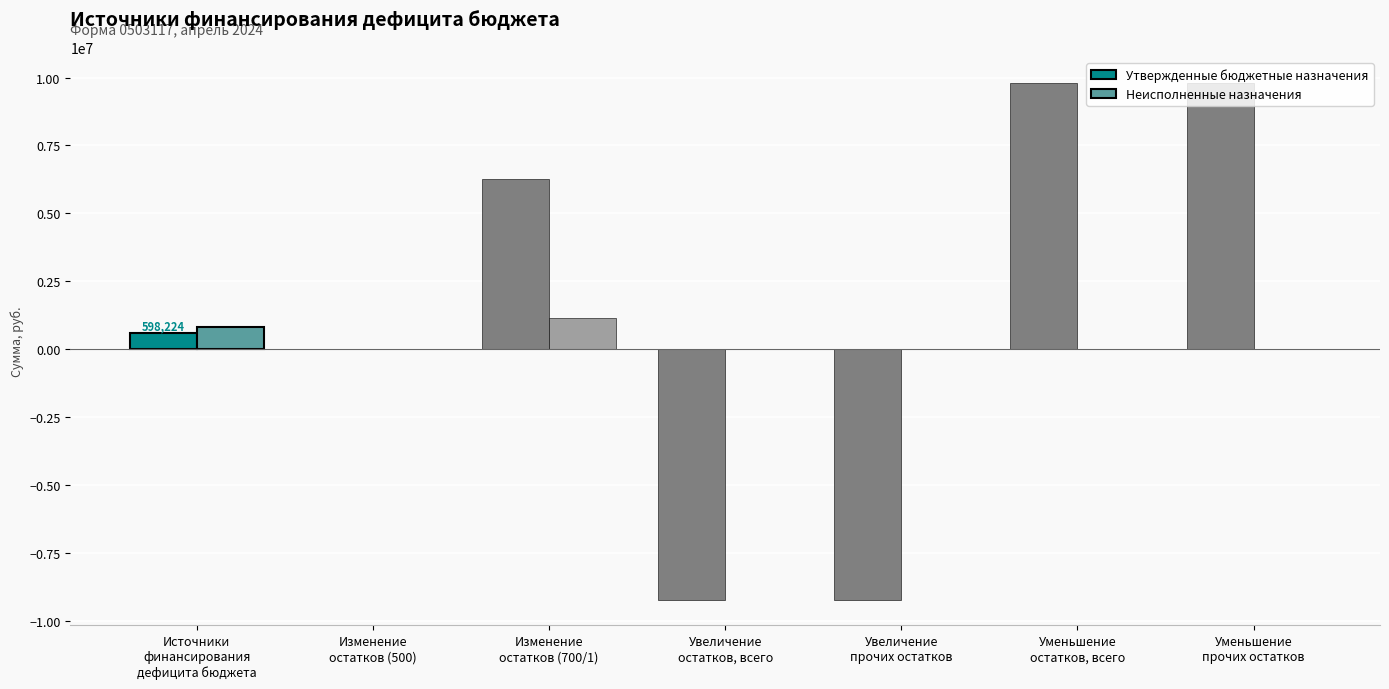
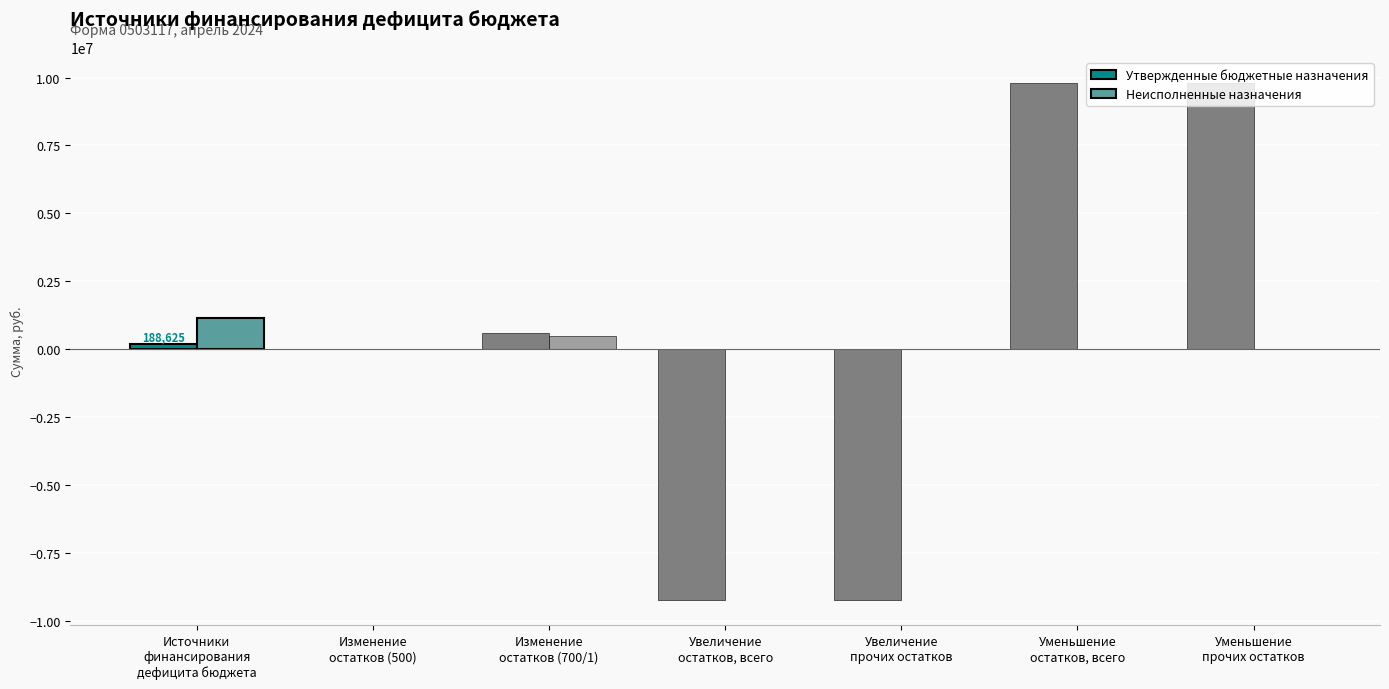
  {
    "Утвержденные бюджетные назначения": {
-     "Источники финансирования дефицита бюджета": "598,224",
-     "Изменение остатков (700/1)": "6300000"
+     "Источники финансирования дефицита бюджета": "188,625",
+     "Изменение остатков (700/1)": "600000"
    },
    "Неисполненные назначения": {
-     "Источники финансирования дефицита бюджета": "800000",
+     "Источники финансирования дефицита бюджета": "1100000",
      "Изменение остатков (500)": "0",
-     "Изменение остатков (700/1)": "1100000",
+     "Изменение остатков (700/1)": "500000",
      "Увеличение остатков, всего": "0",
      "Увеличение прочих остатков": "0",
      "Уменьшение остатков, всего": "0",
      "Уменьшение прочих остатков": "0"
    }
  }
